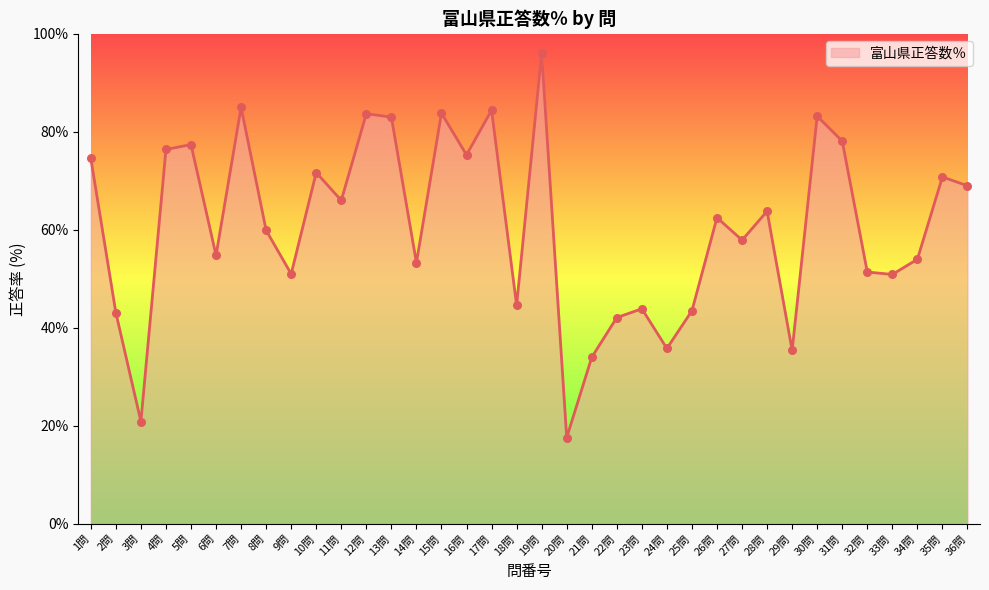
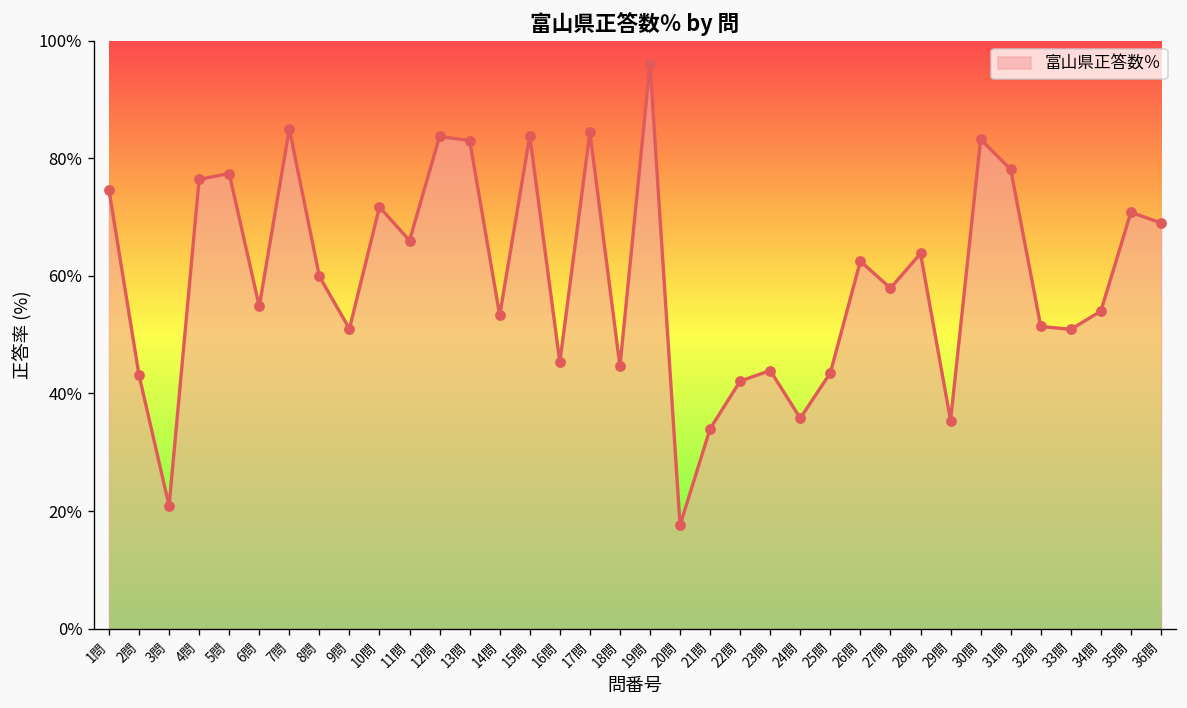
  {
    "1問": "75%",
    "2問": "43%",
    "3問": "21%",
    "4問": "76%",
    "5問": "77%",
    "6問": "55%",
    "7問": "85%",
    "8問": "60%",
    "9問": "51%",
    "10問": "72%",
    "11問": "66%",
    "12問": "84%",
    "13問": "83%",
    "14問": "53%",
    "15問": "84%",
-   "16問": "75%",
+   "16問": "45%",
    "17問": "84%",
    "18問": "45%",
    "19問": "96%",
    "20問": "18%",
    "21問": "34%",
    "22問": "42%",
    "23問": "44%",
    "24問": "36%",
    "25問": "44%",
    "26問": "63%",
    "27問": "58%",
    "28問": "64%",
    "29問": "35%",
    "30問": "83%",
    "31問": "78%",
    "32問": "51%",
    "33問": "51%",
    "34問": "54%",
    "35問": "71%",
    "36問": "69%"
  }
